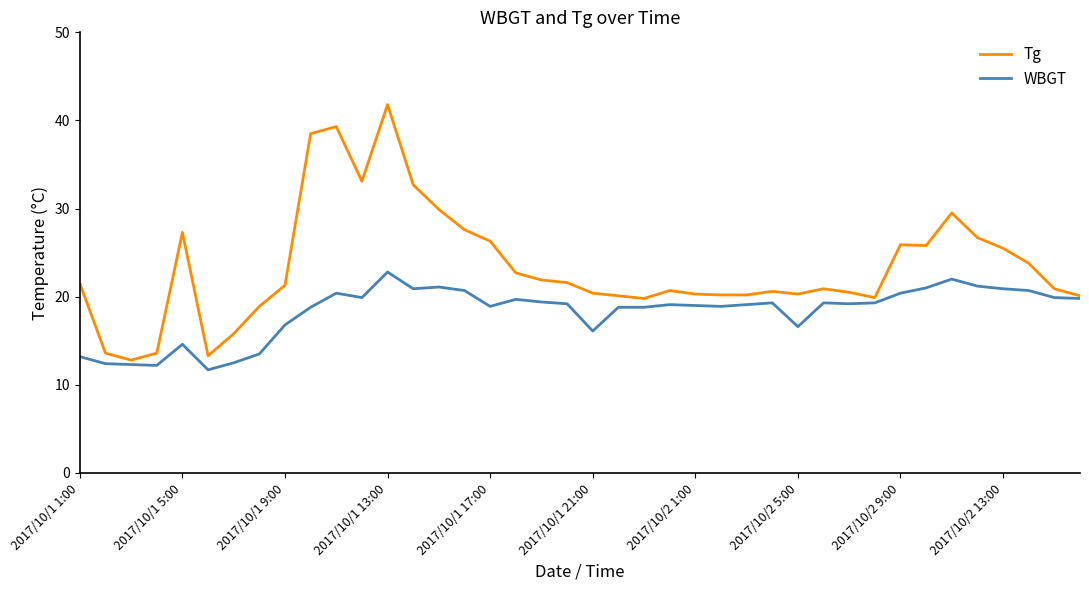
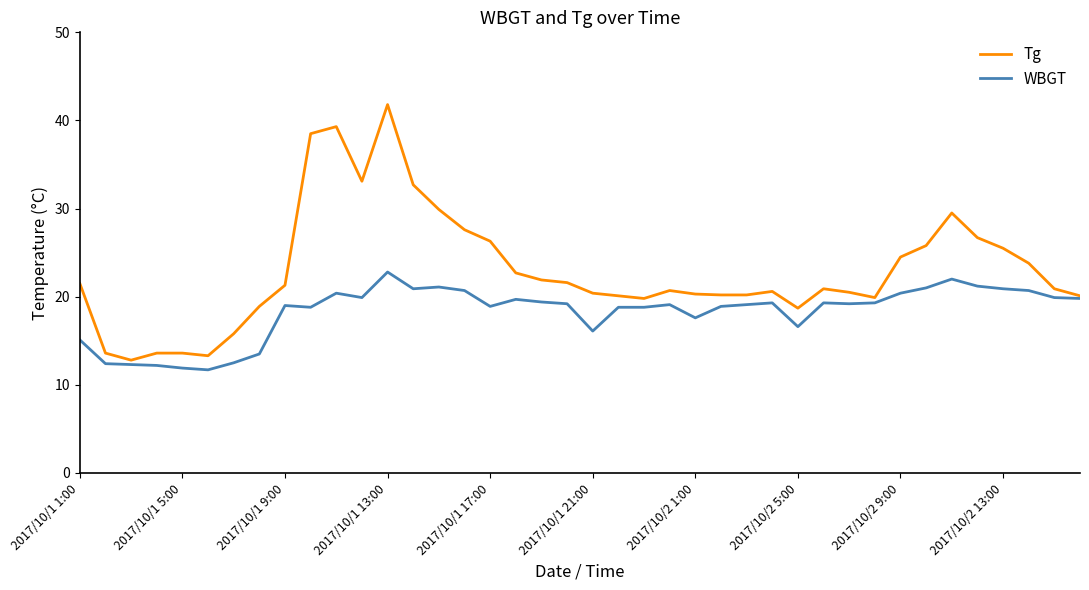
  {
    "Tg": {
      "2017/10/1 1:00": 22,
-     "2017/10/1 5:00": 27,
+     "2017/10/1 5:00": 14,
      "2017/10/1 9:00": 21,
      "2017/10/1 13:00": 42,
      "2017/10/1 17:00": 26,
      "2017/10/1 21:00": 20,
      "2017/10/2 1:00": 20,
-     "2017/10/2 5:00": 20,
-     "2017/10/2 9:00": 26,
+     "2017/10/2 5:00": 19,
+     "2017/10/2 9:00": 25,
      "2017/10/2 13:00": 26
    },
    "WBGT": {
-     "2017/10/1 1:00": 13,
-     "2017/10/1 5:00": 15,
-     "2017/10/1 9:00": 17,
+     "2017/10/1 1:00": 15,
+     "2017/10/1 5:00": 12,
+     "2017/10/1 9:00": 19,
      "2017/10/1 13:00": 23,
      "2017/10/1 17:00": 19,
      "2017/10/1 21:00": 16,
-     "2017/10/2 1:00": 19,
+     "2017/10/2 1:00": 18,
      "2017/10/2 5:00": 17,
      "2017/10/2 9:00": 20,
      "2017/10/2 13:00": 21
    }
  }
